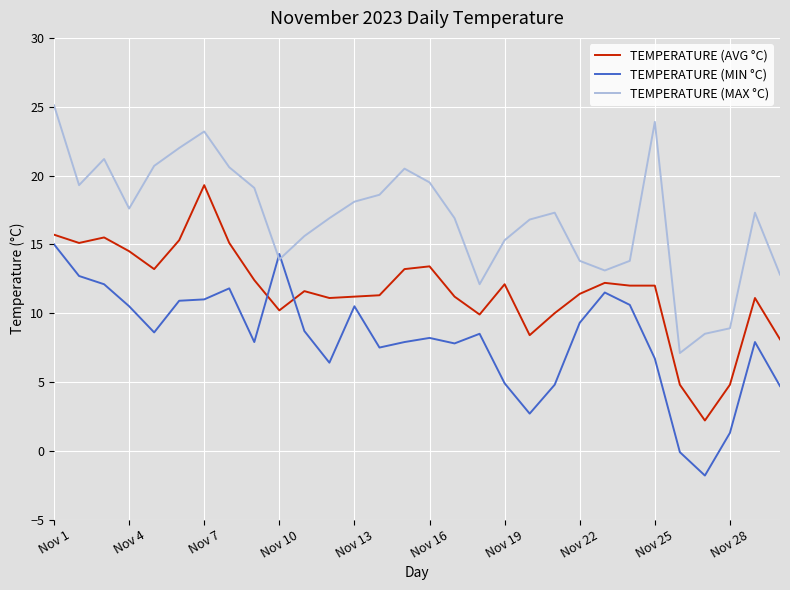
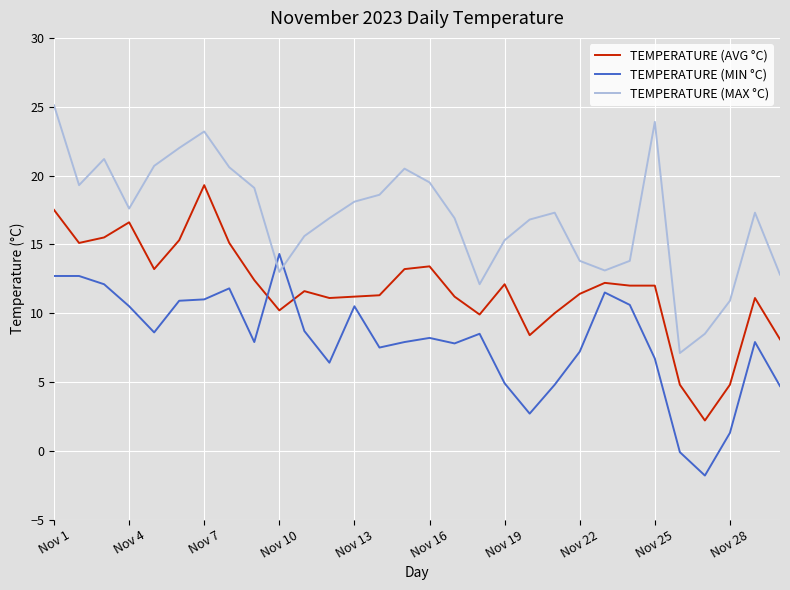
  {
    "TEMPERATURE (AVG °C)": {
-     "Nov 1": 15.7,
-     "Nov 4": 14.5,
+     "Nov 1": 17.5,
+     "Nov 4": 16.6,
      "Nov 7": 19.3,
      "Nov 10": 10.2,
      "Nov 13": 11.2,
      "Nov 16": 13.4,
      "Nov 19": 12.1,
      "Nov 22": 11.4,
      "Nov 25": 12.0,
      "Nov 28": 4.8
    },
    "TEMPERATURE (MIN °C)": {
-     "Nov 1": 15.0,
+     "Nov 1": 12.7,
      "Nov 4": 10.5,
      "Nov 7": 11.0,
      "Nov 10": 14.3,
      "Nov 13": 10.5,
      "Nov 16": 8.2,
      "Nov 19": 4.9,
-     "Nov 22": 9.3,
+     "Nov 22": 7.2,
      "Nov 25": 6.7,
      "Nov 28": 1.3
    },
    "TEMPERATURE (MAX °C)": {
      "Nov 1": 25.1,
      "Nov 4": 17.6,
      "Nov 7": 23.2,
-     "Nov 10": 13.9,
+     "Nov 10": 13.0,
      "Nov 13": 18.1,
      "Nov 16": 19.5,
      "Nov 19": 15.3,
      "Nov 22": 13.8,
      "Nov 25": 23.9,
-     "Nov 28": 8.9
+     "Nov 28": 10.9
    }
  }
